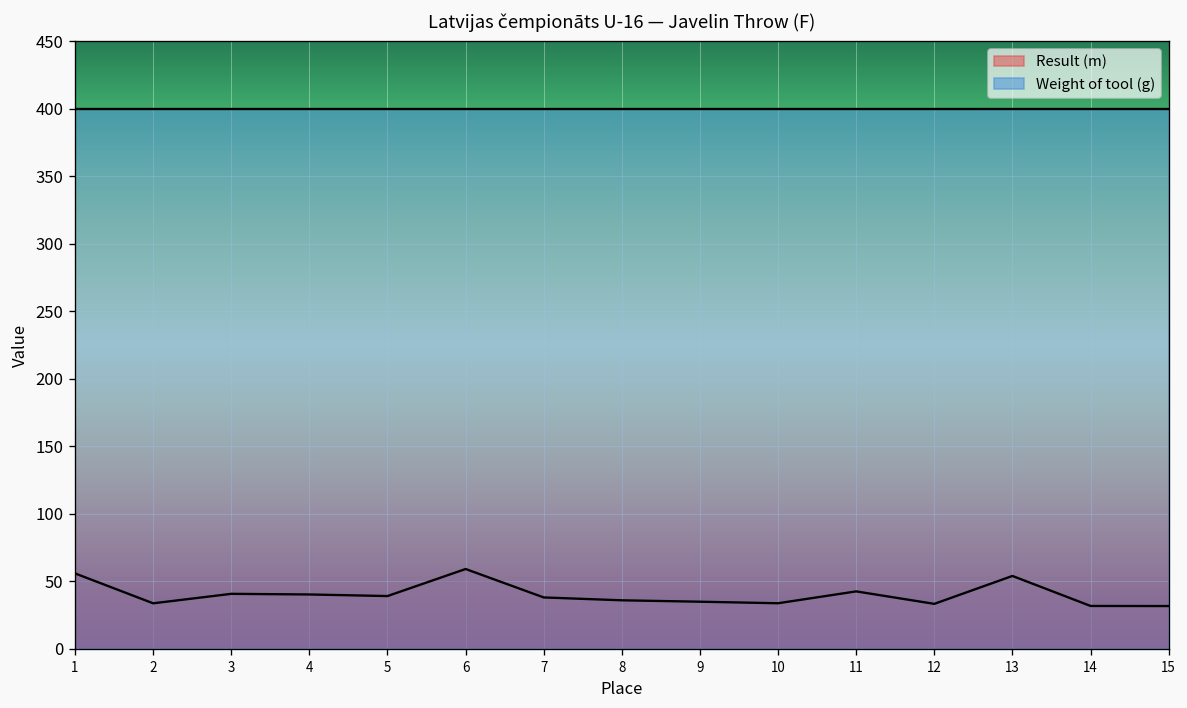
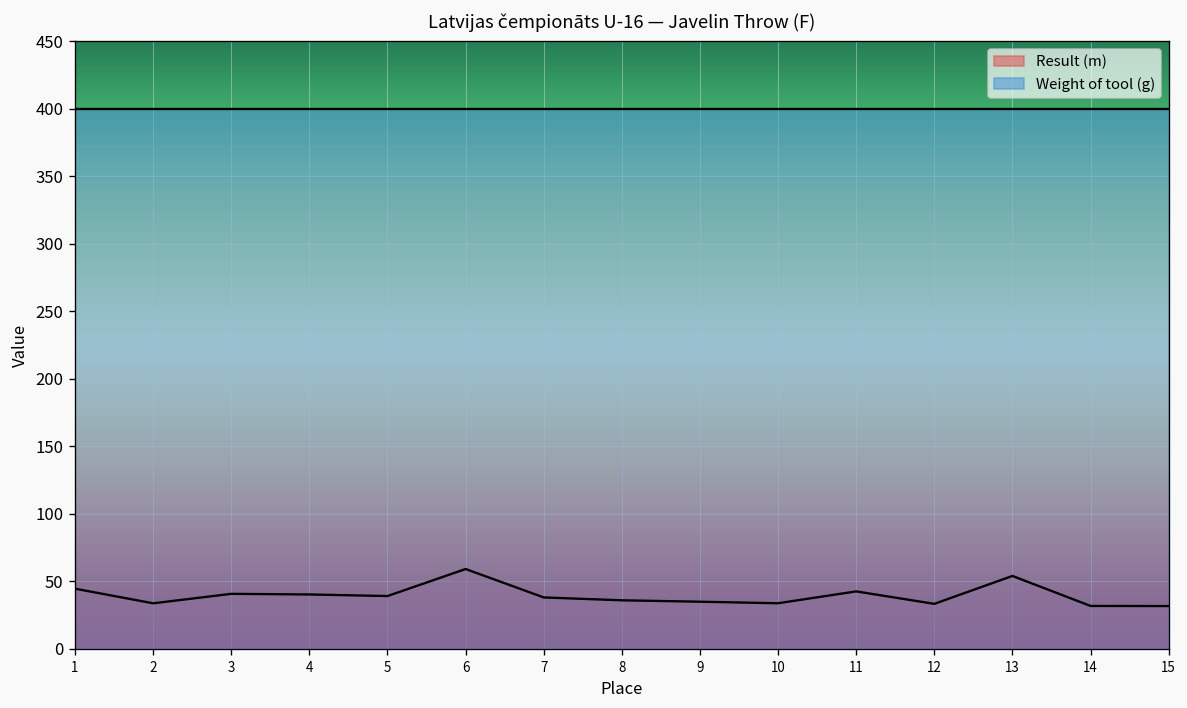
  {
    "Result (m)": {
-     "1": 56,
+     "1": 45,
      "2": 34,
      "3": 41,
      "4": 40,
      "5": 39,
      "6": 59,
      "7": 38,
      "8": 36,
      "9": 35,
      "10": 34,
      "11": 43,
      "12": 33,
      "13": 54,
      "14": 32,
      "15": 32
    },
    "Weight of tool (g)": {
      "1": 400,
      "2": 400,
      "3": 400,
      "4": 400,
      "5": 400,
      "6": 400,
      "7": 400,
      "8": 400,
      "9": 400,
      "10": 400,
      "11": 400,
      "12": 400,
      "13": 400,
      "14": 400,
      "15": 400
    }
  }
